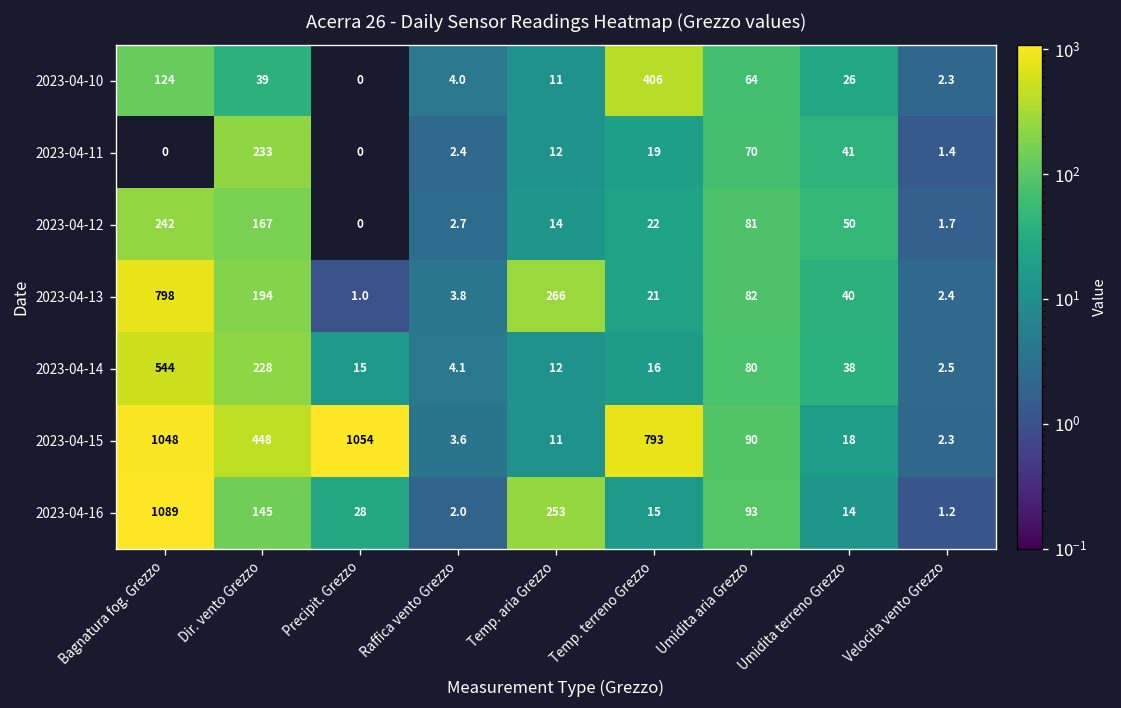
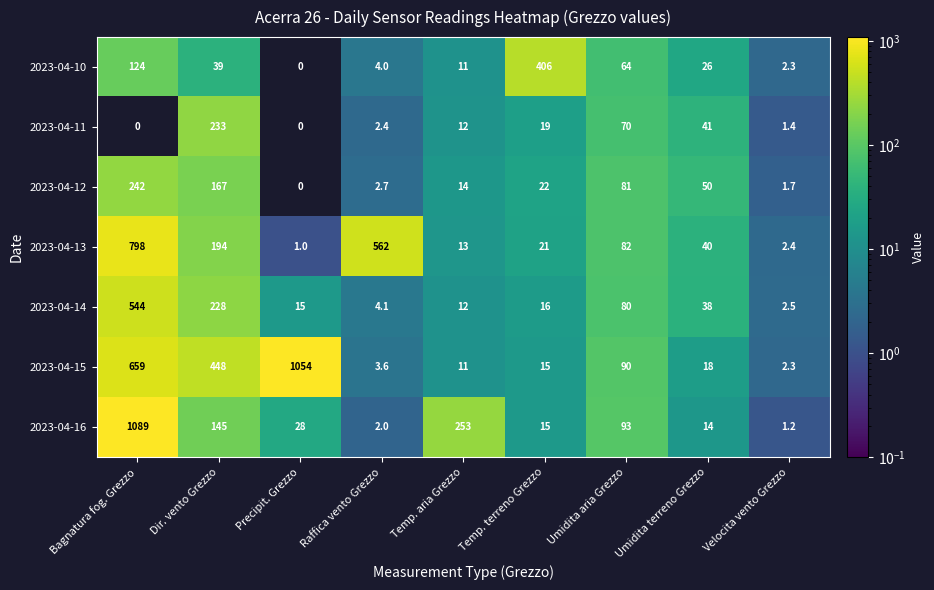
  {
    "2023-04-10": {
      "Bagnatura fog. Grezzo": 124,
      "Dir. vento Grezzo": 39,
      "Raffica vento Grezzo": 4.0,
      "Temp. aria Grezzo": 11,
      "Temp. terreno Grezzo": 406,
      "Umidita aria Grezzo": 64,
      "Umidita terreno Grezzo": 26,
      "Velocita vento Grezzo": 2.3
    },
    "2023-04-11": {
      "Dir. vento Grezzo": 233,
      "Raffica vento Grezzo": 2.4,
      "Temp. aria Grezzo": 12,
      "Temp. terreno Grezzo": 19,
      "Umidita aria Grezzo": 70,
      "Umidita terreno Grezzo": 41,
      "Velocita vento Grezzo": 1.4
    },
    "2023-04-12": {
      "Bagnatura fog. Grezzo": 242,
      "Dir. vento Grezzo": 167,
      "Raffica vento Grezzo": 2.7,
      "Temp. aria Grezzo": 14,
      "Temp. terreno Grezzo": 22,
      "Umidita aria Grezzo": 81,
      "Umidita terreno Grezzo": 50,
      "Velocita vento Grezzo": 1.7
    },
    "2023-04-13": {
      "Bagnatura fog. Grezzo": 798,
      "Dir. vento Grezzo": 194,
      "Precipit. Grezzo": 1.0,
-     "Raffica vento Grezzo": 3.8,
-     "Temp. aria Grezzo": 266,
+     "Raffica vento Grezzo": 562,
+     "Temp. aria Grezzo": 13,
      "Temp. terreno Grezzo": 21,
      "Umidita aria Grezzo": 82,
      "Umidita terreno Grezzo": 40,
      "Velocita vento Grezzo": 2.4
    },
    "2023-04-14": {
      "Bagnatura fog. Grezzo": 544,
      "Dir. vento Grezzo": 228,
      "Precipit. Grezzo": 15,
      "Raffica vento Grezzo": 4.1,
      "Temp. aria Grezzo": 12,
      "Temp. terreno Grezzo": 16,
      "Umidita aria Grezzo": 80,
      "Umidita terreno Grezzo": 38,
      "Velocita vento Grezzo": 2.5
    },
    "2023-04-15": {
-     "Bagnatura fog. Grezzo": 1048,
+     "Bagnatura fog. Grezzo": 659,
      "Dir. vento Grezzo": 448,
      "Precipit. Grezzo": 1054,
      "Raffica vento Grezzo": 3.6,
      "Temp. aria Grezzo": 11,
-     "Temp. terreno Grezzo": 793,
+     "Temp. terreno Grezzo": 15,
      "Umidita aria Grezzo": 90,
      "Umidita terreno Grezzo": 18,
      "Velocita vento Grezzo": 2.3
    },
    "2023-04-16": {
      "Bagnatura fog. Grezzo": 1089,
      "Dir. vento Grezzo": 145,
      "Precipit. Grezzo": 28,
      "Raffica vento Grezzo": 2.0,
      "Temp. aria Grezzo": 253,
      "Temp. terreno Grezzo": 15,
      "Umidita aria Grezzo": 93,
      "Umidita terreno Grezzo": 14,
      "Velocita vento Grezzo": 1.2
    }
  }
